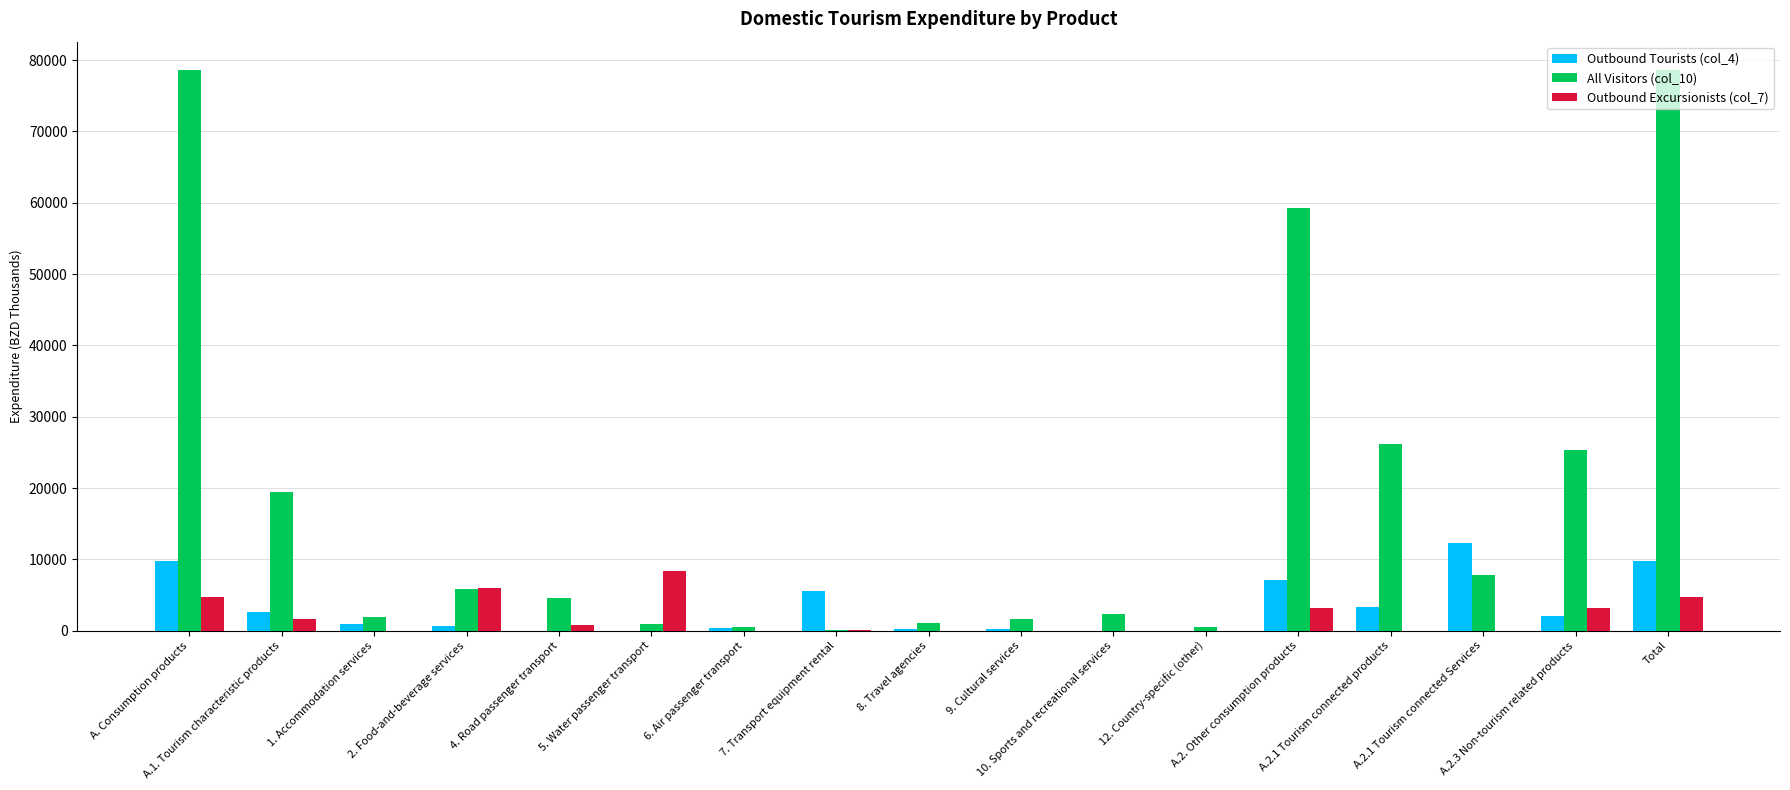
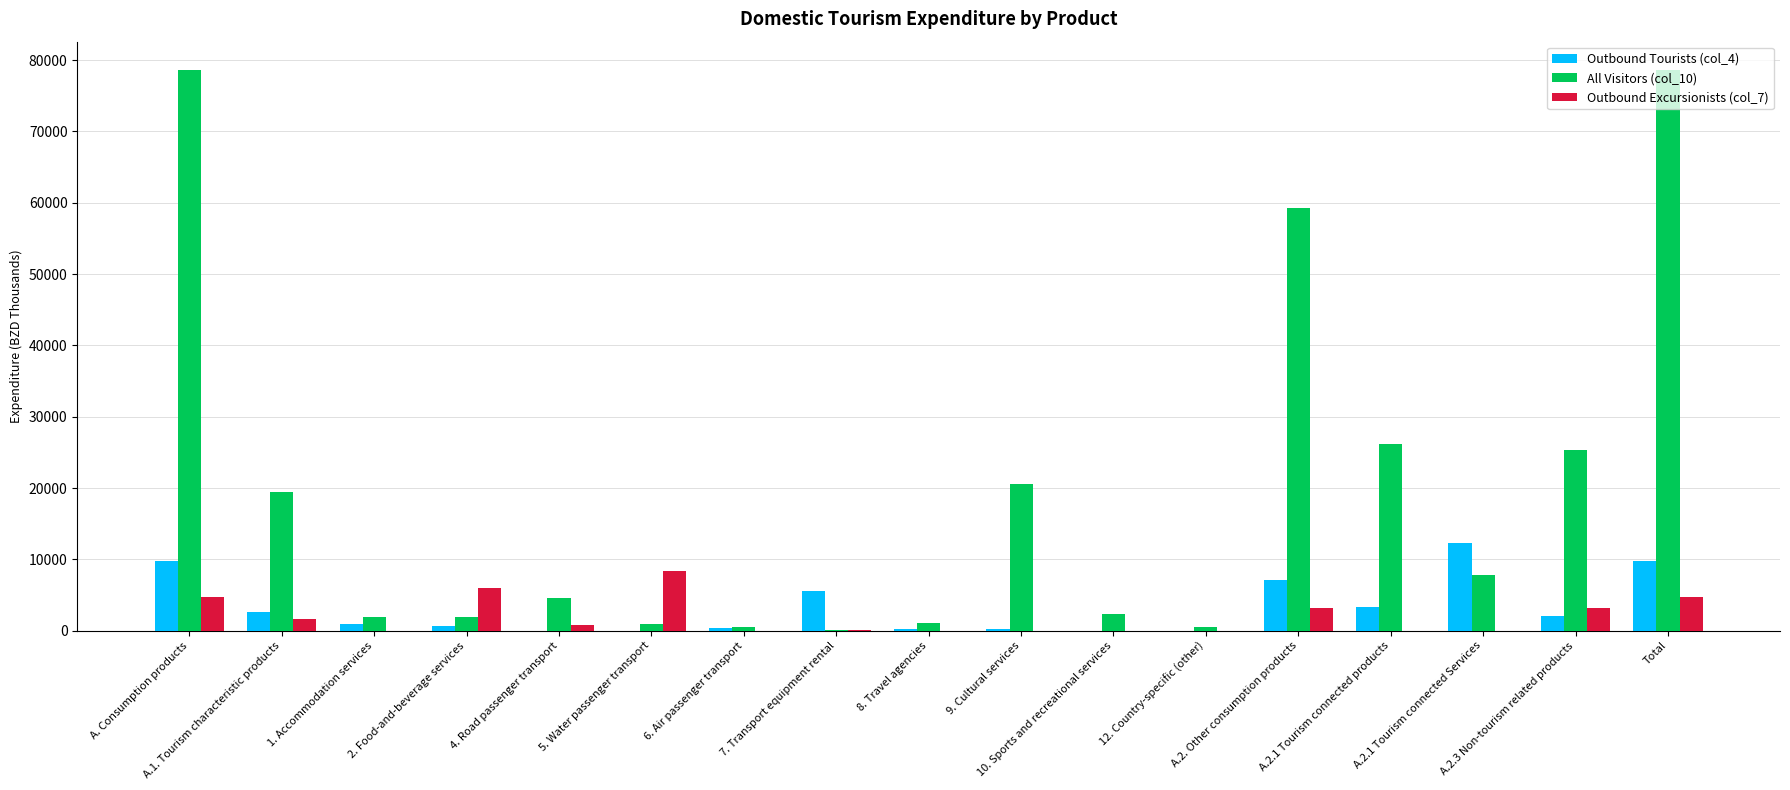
  {
    "Outbound Tourists (col_4)": {
      "A. Consumption products": 10000,
      "A.1. Tourism characteristic products": 3000,
      "1. Accommodation services": 1000,
      "2. Food-and-beverage services": 1000,
      "4. Road passenger transport": 0,
      "5. Water passenger transport": 0,
      "6. Air passenger transport": 0,
      "7. Transport equipment rental": 6000,
      "12. Country-specific (other)": 0,
      "A.2. Other consumption products": 7000,
      "A.2.1 Tourism connected products": 3000,
      "A.2.1 Tourism connected Services": 12000,
      "A.2.3 Non-tourism related products": 2000,
      "Total": 10000
    },
    "All Visitors (col_10)": {
      "A. Consumption products": 79000,
      "A.1. Tourism characteristic products": 19000,
      "1. Accommodation services": 2000,
-     "2. Food-and-beverage services": 6000,
+     "2. Food-and-beverage services": 2000,
      "4. Road passenger transport": 5000,
      "5. Water passenger transport": 1000,
      "6. Air passenger transport": 1000,
      "8. Travel agencies": 1000,
-     "9. Cultural services": 2000,
+     "9. Cultural services": 21000,
      "10. Sports and recreational services": 2000,
      "12. Country-specific (other)": 1000,
      "A.2. Other consumption products": 59000,
      "A.2.1 Tourism connected products": 26000,
      "A.2.1 Tourism connected Services": 8000,
      "A.2.3 Non-tourism related products": 25000
    },
    "Outbound Excursionists (col_7)": {
      "A. Consumption products": 5000,
      "A.1. Tourism characteristic products": 2000,
      "1. Accommodation services": 0,
      "2. Food-and-beverage services": 6000,
      "4. Road passenger transport": 1000,
      "5. Water passenger transport": 8000,
      "6. Air passenger transport": 0,
      "8. Travel agencies": 0,
      "9. Cultural services": 0,
      "12. Country-specific (other)": 0,
      "A.2. Other consumption products": 3000,
      "A.2.1 Tourism connected products": 0,
      "A.2.3 Non-tourism related products": 3000,
      "Total": 5000
    }
  }
